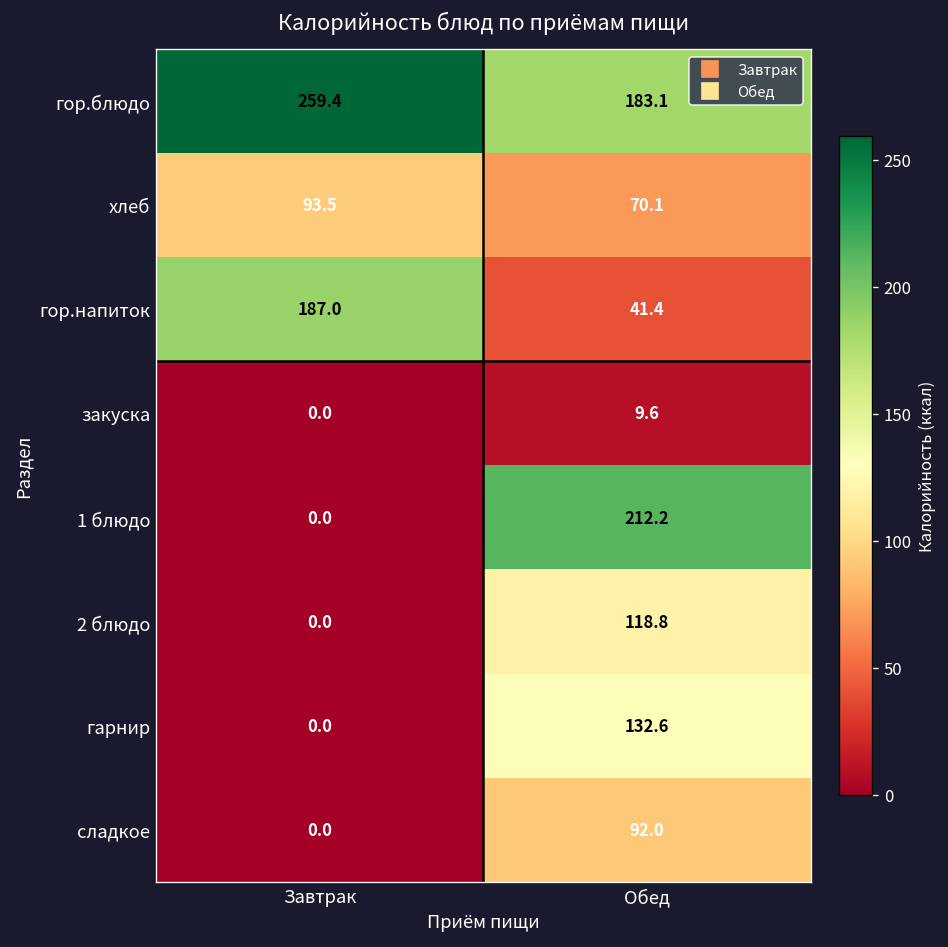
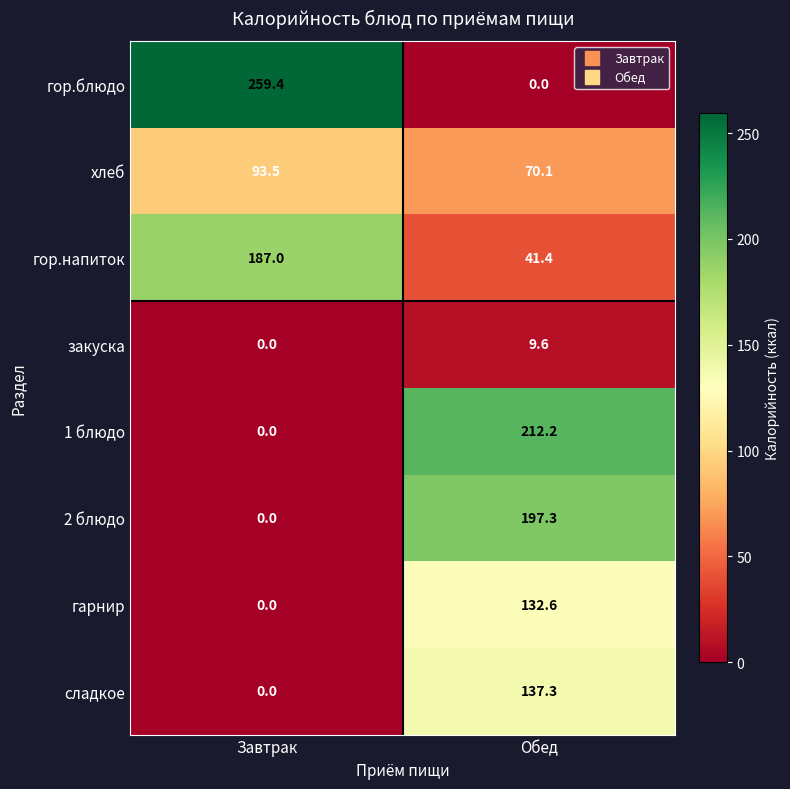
  {
    "гор.блюдо": {
      "Завтрак": 259.4,
-     "Обед": 183.1
+     "Обед": 0.0
    },
    "хлеб": {
      "Завтрак": 93.5,
      "Обед": 70.1
    },
    "гор.напиток": {
      "Завтрак": 187.0,
      "Обед": 41.4
    },
    "закуска": {
      "Завтрак": 0.0,
      "Обед": 9.6
    },
    "1 блюдо": {
      "Завтрак": 0.0,
      "Обед": 212.2
    },
    "2 блюдо": {
      "Завтрак": 0.0,
-     "Обед": 118.8
+     "Обед": 197.3
    },
    "гарнир": {
      "Завтрак": 0.0,
      "Обед": 132.6
    },
    "сладкое": {
      "Завтрак": 0.0,
-     "Обед": 92.0
+     "Обед": 137.3
    }
  }
